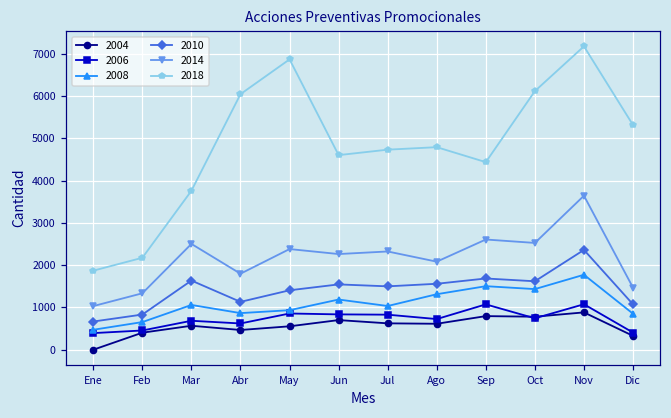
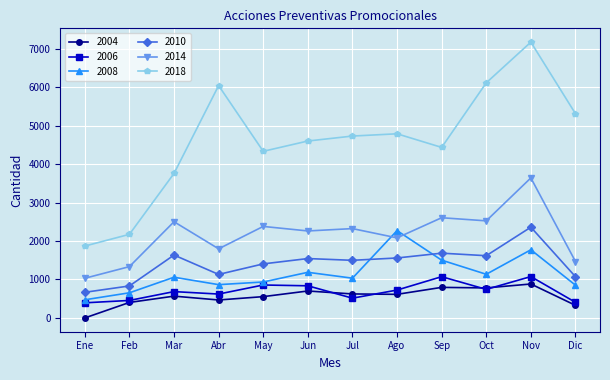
  {
    "2004": {
      "Ene": 0,
      "Mar": 600,
      "Abr": 500,
      "May": 600,
      "Jun": 700,
      "Jul": 600,
      "Ago": 600,
      "Sep": 800,
      "Nov": 900,
      "Dic": 300
    },
    "2006": {
      "Ene": 400,
      "Mar": 700,
      "Abr": 600,
      "May": 900,
      "Jun": 800,
-     "Jul": 800,
+     "Jul": 500,
      "Ago": 700,
      "Sep": 1100,
      "Nov": 1100,
      "Dic": 400
    },
    "2008": {
      "Ene": 500,
      "Feb": 700,
      "Mar": 1100,
      "Abr": 900,
      "May": 900,
      "Jun": 1200,
      "Jul": 1000,
-     "Ago": 1300,
+     "Ago": 2300,
      "Sep": 1500,
-     "Oct": 1400,
+     "Oct": 1100,
      "Nov": 1800,
      "Dic": 900
    },
    "2018": {
      "Ene": 1900,
      "Feb": 2200,
      "Mar": 3800,
      "Abr": 6000,
-     "May": 6900,
+     "May": 4300,
      "Jun": 4600,
      "Jul": 4700,
      "Ago": 4800,
      "Sep": 4400,
      "Oct": 6100,
      "Nov": 7200,
      "Dic": 5300
    }
  }
